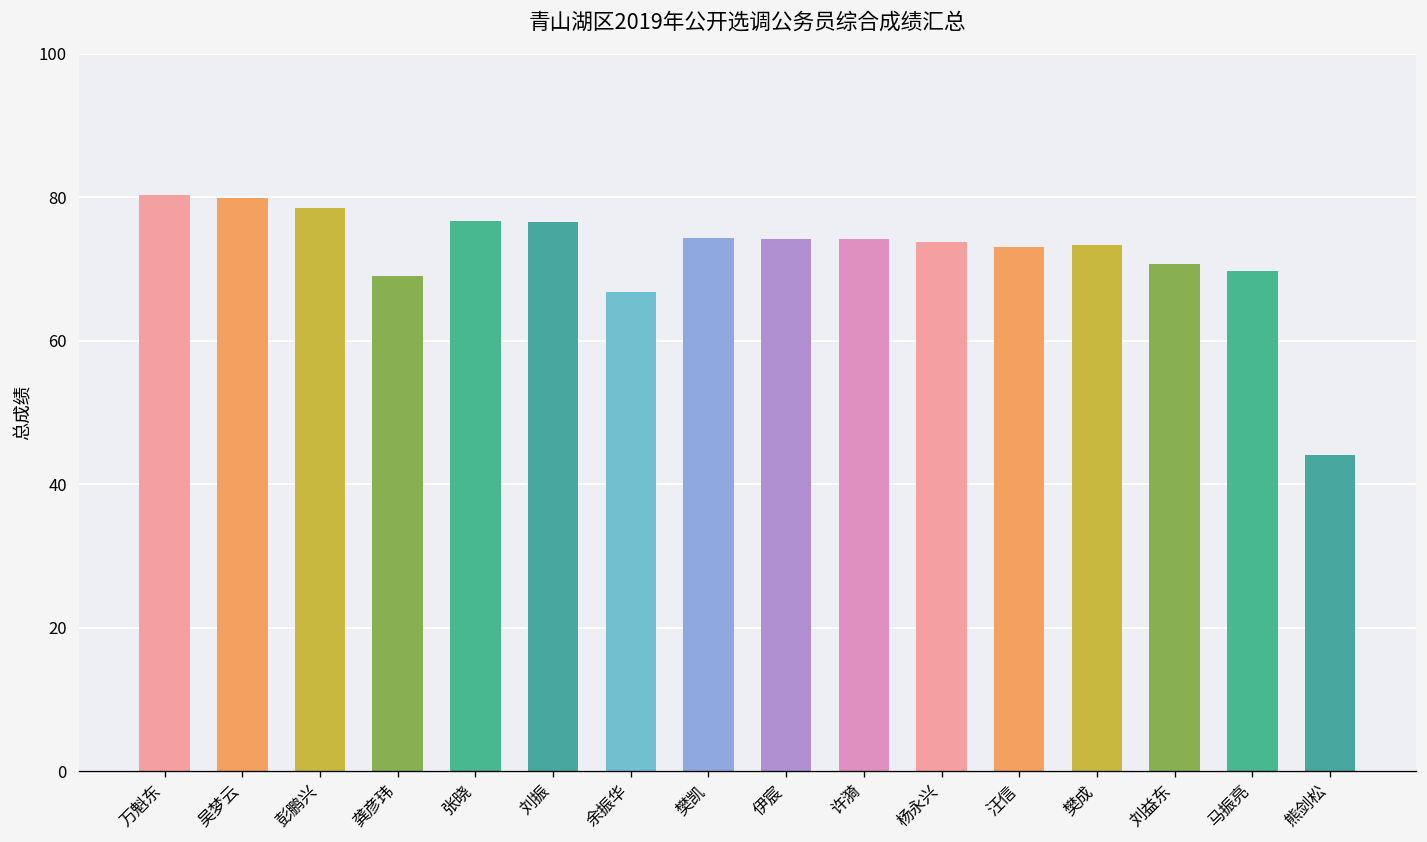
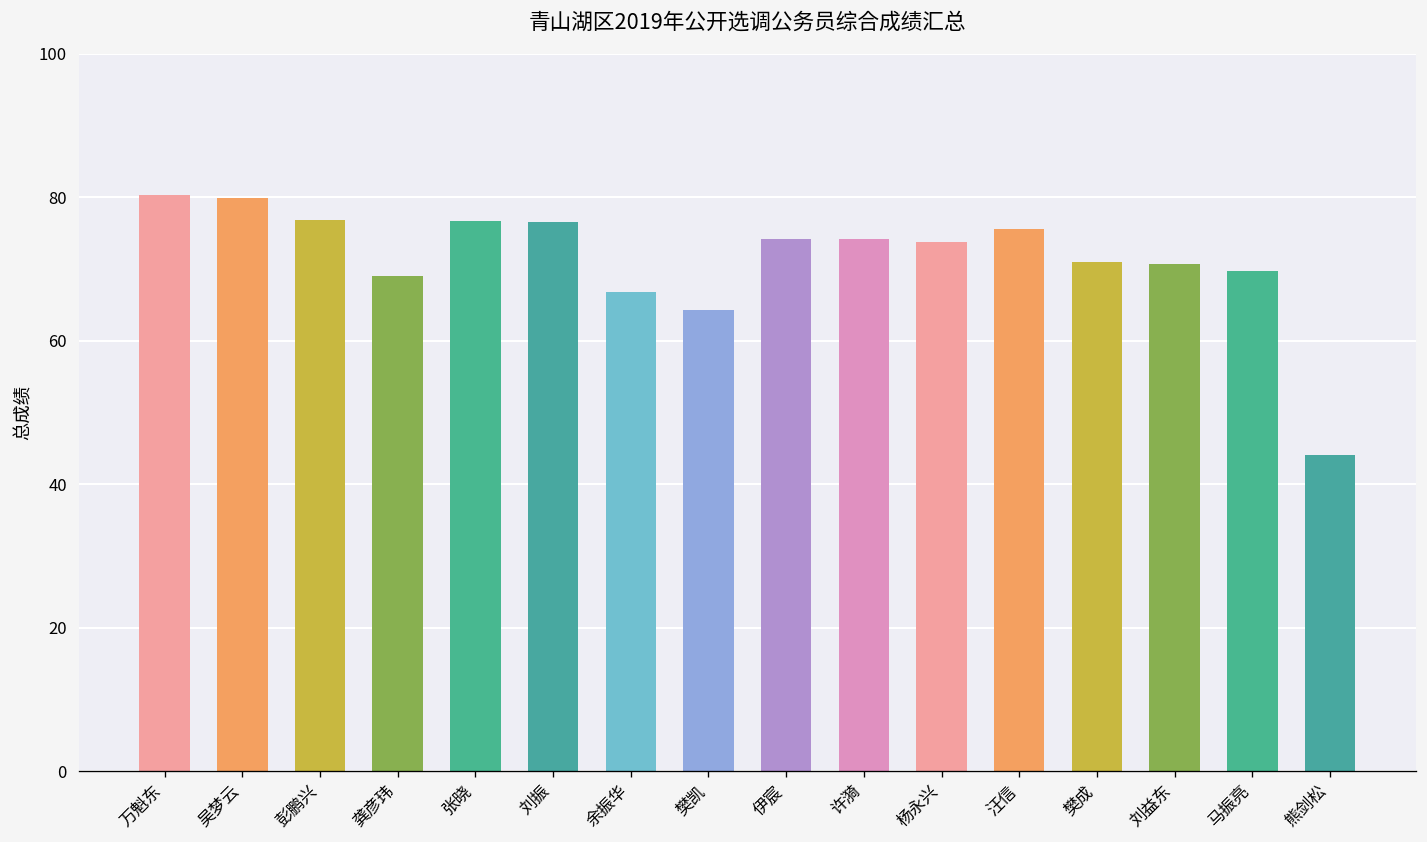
  {
    "万魁东": 80,
    "吴梦云": 80,
-   "彭鹏兴": 78,
+   "彭鹏兴": 77,
    "龚彦玮": 69,
    "张晓": 77,
    "刘振": 76,
    "余振华": 67,
-   "樊凯": 74,
+   "樊凯": 64,
    "伊宸": 74,
    "许漪": 74,
    "杨永兴": 74,
-   "汪信": 73,
-   "樊成": 73,
+   "汪信": 76,
+   "樊成": 71,
    "刘益东": 71,
    "马振亮": 70,
    "熊剑松": 44
  }
